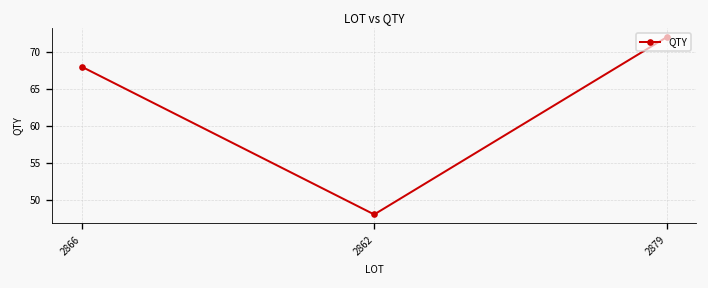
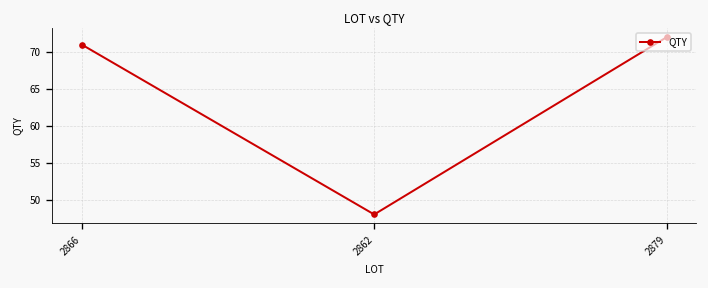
  {
-   "2866": 68,
+   "2866": 71,
    "2862": 48
  }
